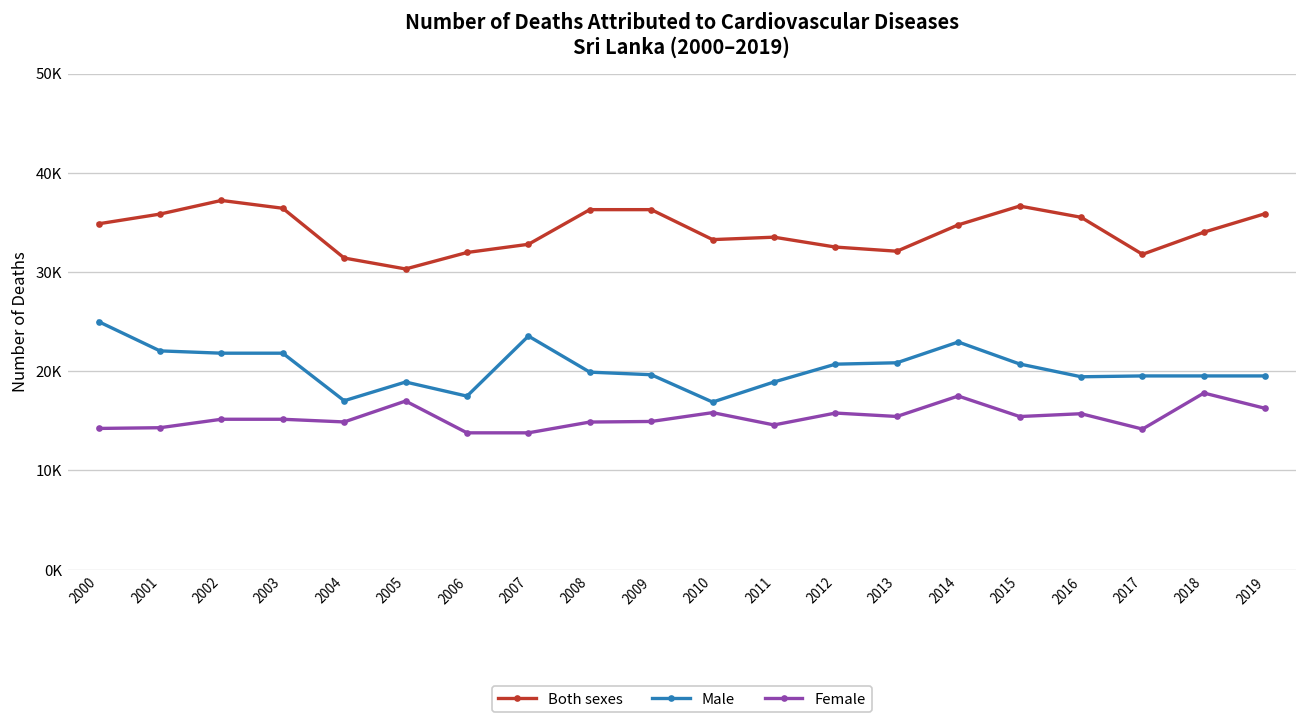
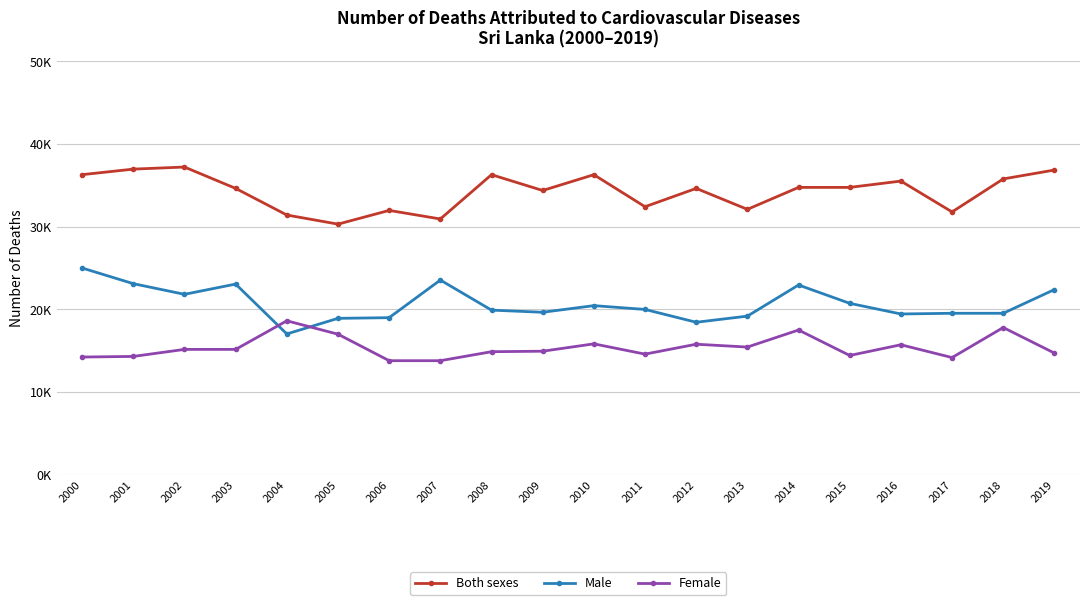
  {
    "Both sexes": {
-     "2000": 35000,
-     "2001": 36000,
+     "2000": 36000,
+     "2001": 37000,
      "2002": 37000,
-     "2003": 36000,
+     "2003": 35000,
      "2004": 31000,
      "2005": 30000,
      "2006": 32000,
-     "2007": 33000,
+     "2007": 31000,
      "2008": 36000,
-     "2009": 36000,
-     "2010": 33000,
-     "2011": 34000,
-     "2012": 33000,
+     "2009": 34000,
+     "2010": 36000,
+     "2011": 32000,
+     "2012": 35000,
      "2013": 32000,
      "2014": 35000,
-     "2015": 37000,
+     "2015": 35000,
      "2016": 36000,
      "2017": 32000,
-     "2018": 34000,
-     "2019": 36000
+     "2018": 36000,
+     "2019": 37000
    },
    "Male": {
      "2000": 25000,
-     "2001": 22000,
+     "2001": 23000,
      "2002": 22000,
-     "2003": 22000,
+     "2003": 23000,
      "2004": 17000,
      "2005": 19000,
-     "2006": 17000,
+     "2006": 19000,
      "2007": 24000,
      "2008": 20000,
      "2009": 20000,
-     "2010": 17000,
-     "2011": 19000,
-     "2012": 21000,
-     "2013": 21000,
+     "2010": 20000,
+     "2011": 20000,
+     "2012": 18000,
+     "2013": 19000,
      "2014": 23000,
      "2015": 21000,
      "2016": 19000,
      "2017": 20000,
      "2018": 20000,
-     "2019": 20000
+     "2019": 22000
    },
    "Female": {
      "2000": 14000,
      "2001": 14000,
      "2002": 15000,
      "2003": 15000,
-     "2004": 15000,
+     "2004": 19000,
      "2005": 17000,
      "2006": 14000,
      "2007": 14000,
      "2008": 15000,
      "2009": 15000,
      "2010": 16000,
      "2011": 15000,
      "2012": 16000,
      "2013": 15000,
      "2014": 18000,
-     "2015": 15000,
+     "2015": 14000,
      "2016": 16000,
      "2017": 14000,
      "2018": 18000,
-     "2019": 16000
+     "2019": 15000
    }
  }
